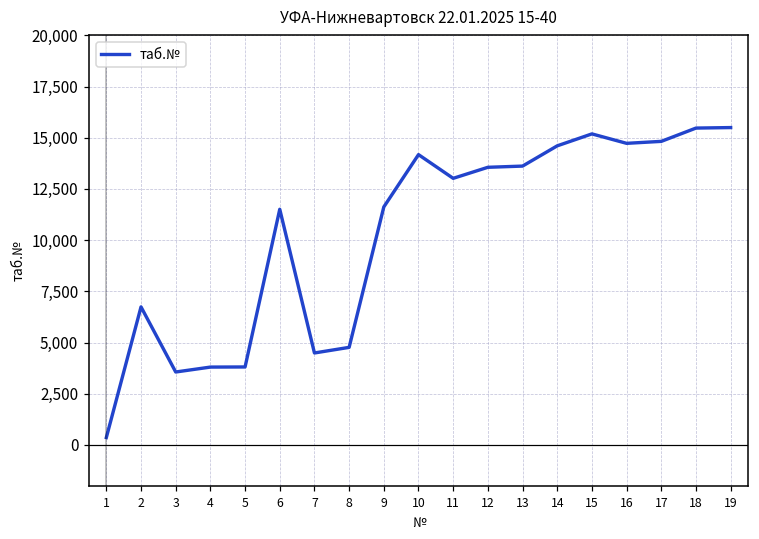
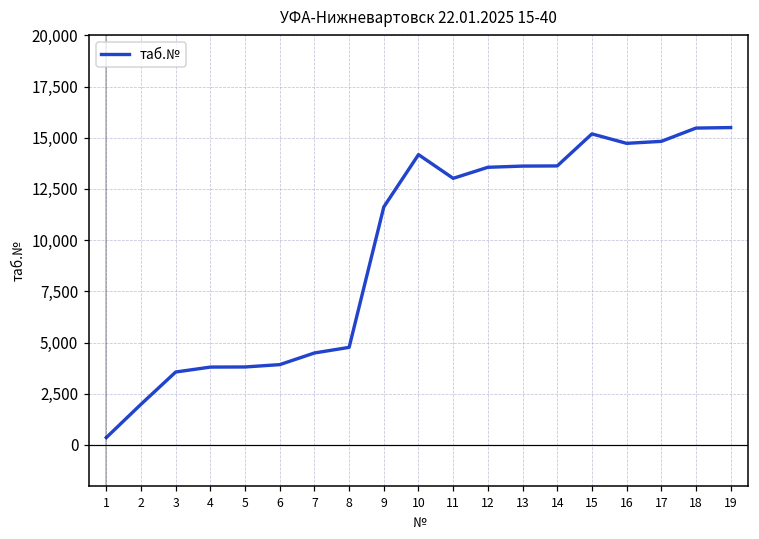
  {
    "1": "400",
-   "2": "6,700",
+   "2": "2,000",
    "3": "3,600",
    "4": "3,800",
    "5": "3,800",
-   "6": "11,500",
+   "6": "3,900",
    "7": "4,500",
    "8": "4,800",
    "9": "11,600",
    "10": "14,200",
    "11": "13,000",
    "12": "13,600",
    "13": "13,600",
-   "14": "14,600",
+   "14": "13,600",
    "15": "15,200",
    "16": "14,700",
    "17": "14,800",
    "18": "15,500",
    "19": "15,500"
  }
